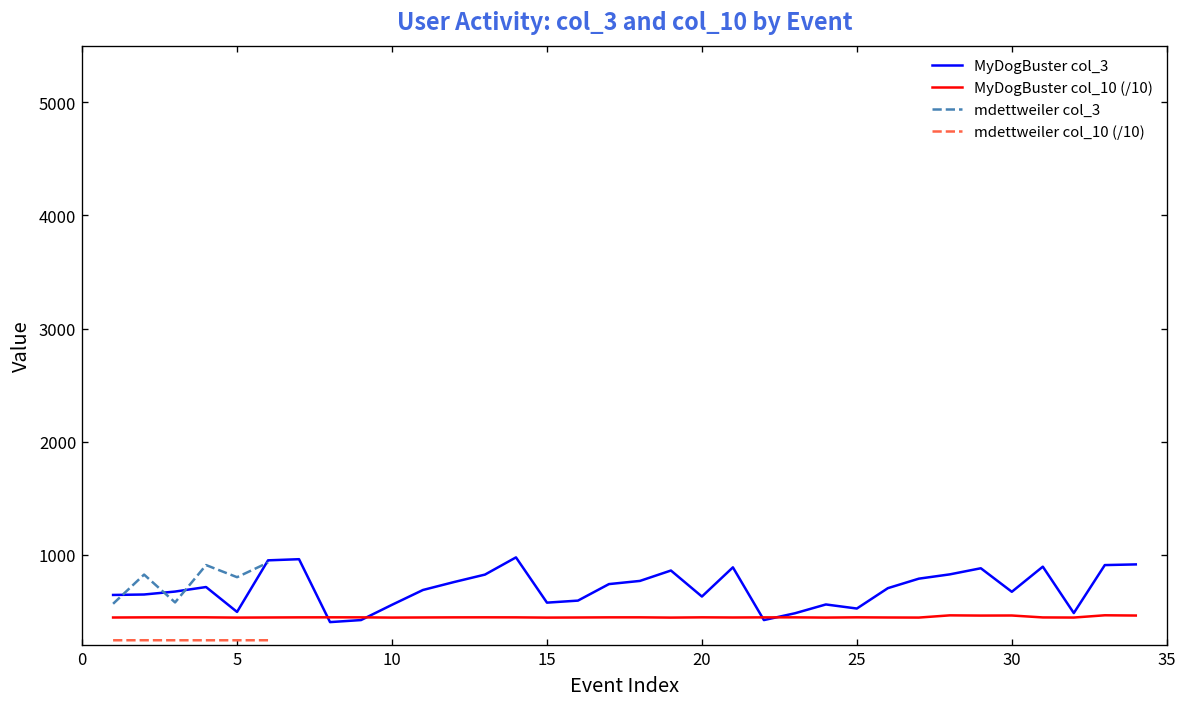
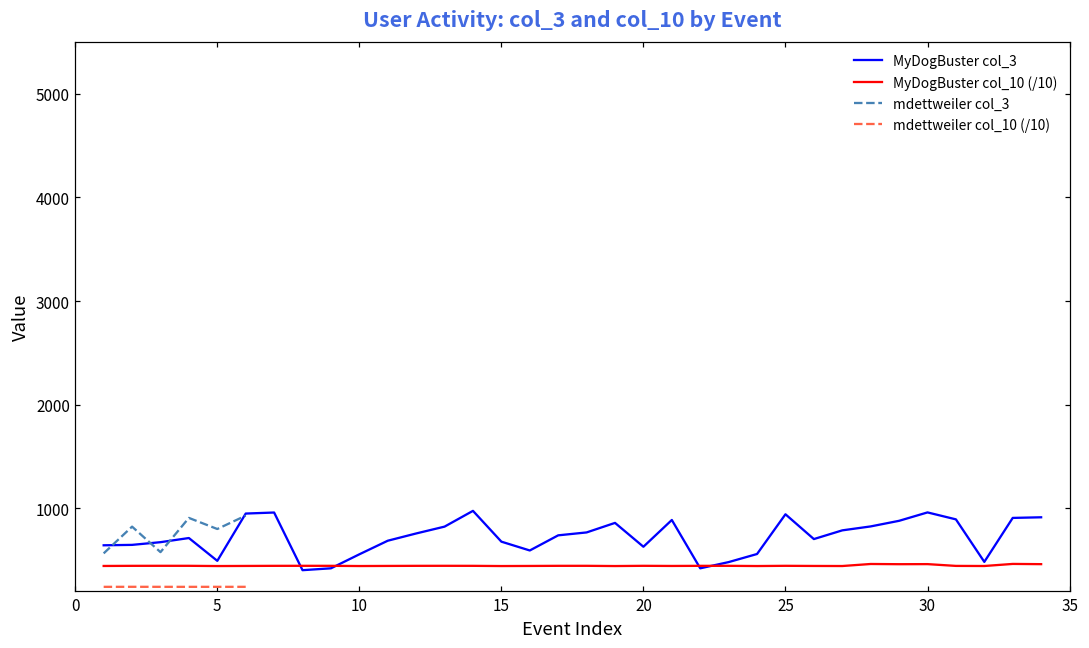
  {
    "MyDogBuster col_3": {
      "5": 500,
      "10": 600,
-     "15": 600,
+     "15": 700,
      "20": 600,
-     "25": 500,
-     "30": 700
+     "25": 900,
+     "30": 1000
    },
    "MyDogBuster col_10 (/10)": {
      "5": 400,
      "10": 400,
      "15": 400,
      "20": 400,
      "25": 400,
      "30": 500
    },
    "mdettweiler col_3": {
      "5": 800
    },
    "mdettweiler col_10 (/10)": {
      "5": 200
    }
  }
